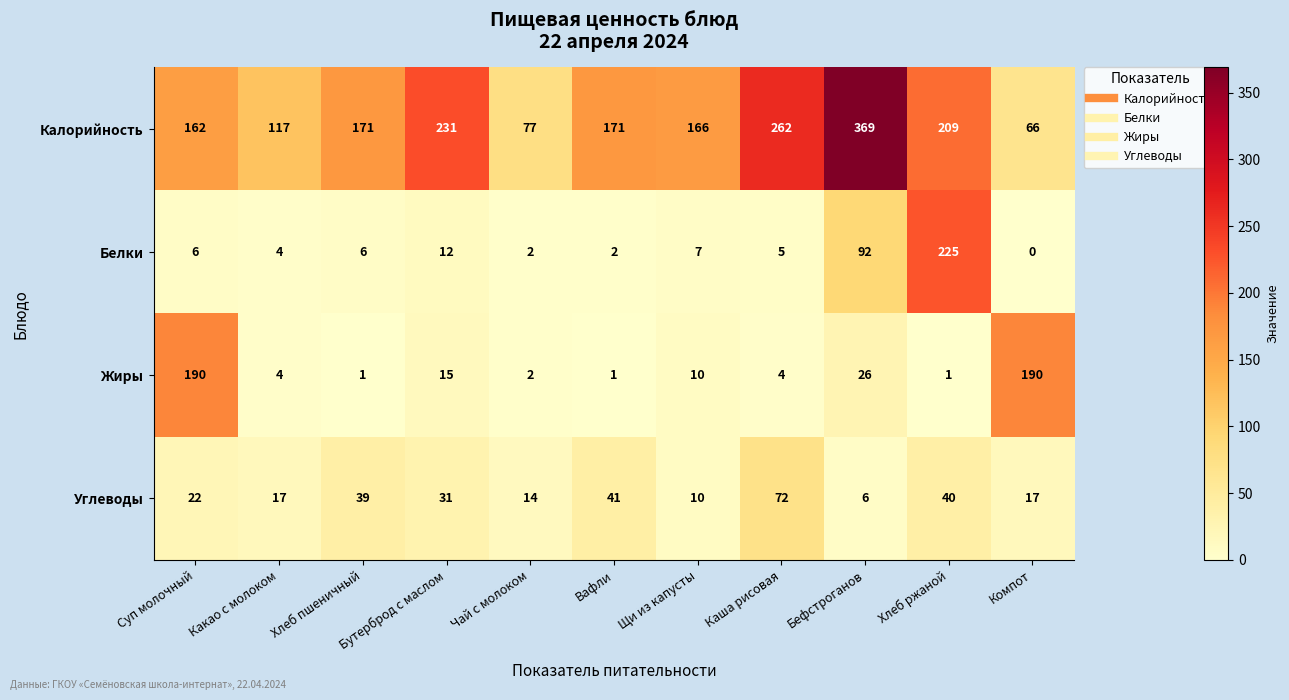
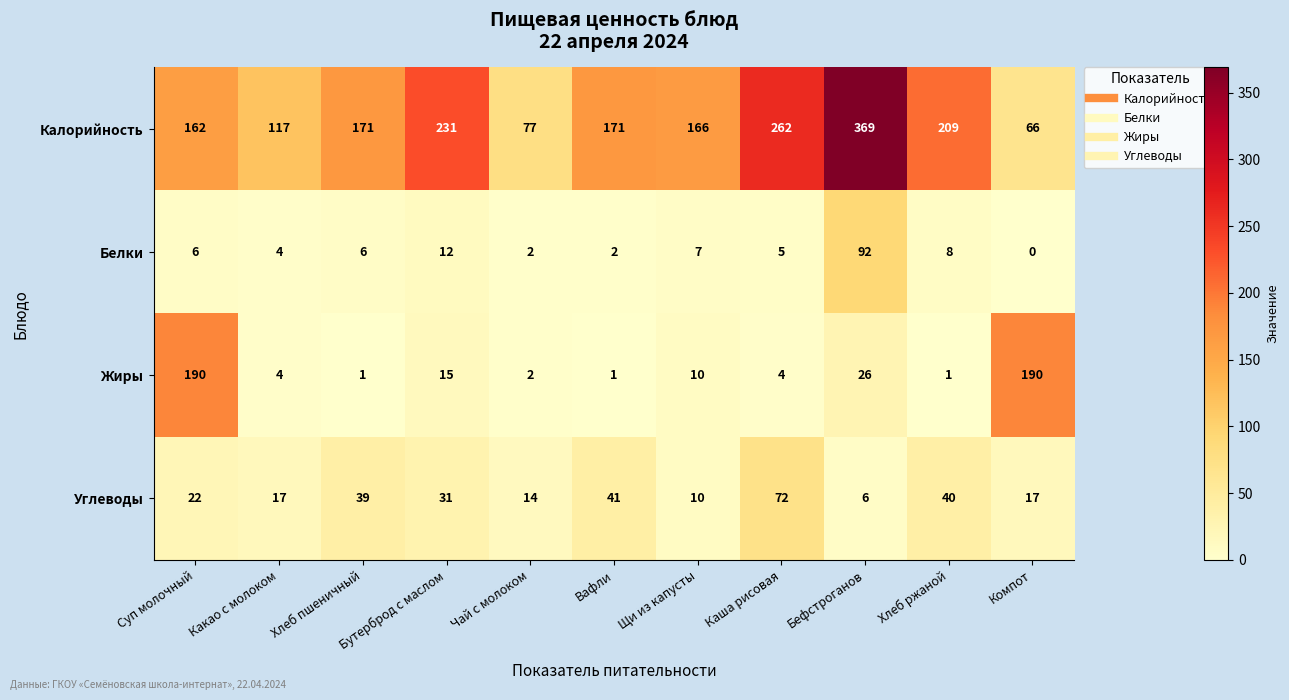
  {
    "Калорийность": {
      "Суп молочный": 162,
      "Какао с молоком": 117,
      "Хлеб пшеничный": 171,
      "Бутерброд с маслом": 231,
      "Чай с молоком": 77,
      "Вафли": 171,
      "Щи из капусты": 166,
      "Каша рисовая": 262,
      "Бефстроганов": 369,
      "Хлеб ржаной": 209,
      "Компот": 66
    },
    "Белки": {
      "Суп молочный": 6,
      "Какао с молоком": 4,
      "Хлеб пшеничный": 6,
      "Бутерброд с маслом": 12,
      "Чай с молоком": 2,
      "Вафли": 2,
      "Щи из капусты": 7,
      "Каша рисовая": 5,
      "Бефстроганов": 92,
-     "Хлеб ржаной": 225,
+     "Хлеб ржаной": 8,
      "Компот": 0
    },
    "Жиры": {
      "Суп молочный": 190,
      "Какао с молоком": 4,
      "Хлеб пшеничный": 1,
      "Бутерброд с маслом": 15,
      "Чай с молоком": 2,
      "Вафли": 1,
      "Щи из капусты": 10,
      "Каша рисовая": 4,
      "Бефстроганов": 26,
      "Хлеб ржаной": 1,
      "Компот": 190
    },
    "Углеводы": {
      "Суп молочный": 22,
      "Какао с молоком": 17,
      "Хлеб пшеничный": 39,
      "Бутерброд с маслом": 31,
      "Чай с молоком": 14,
      "Вафли": 41,
      "Щи из капусты": 10,
      "Каша рисовая": 72,
      "Бефстроганов": 6,
      "Хлеб ржаной": 40,
      "Компот": 17
    }
  }
